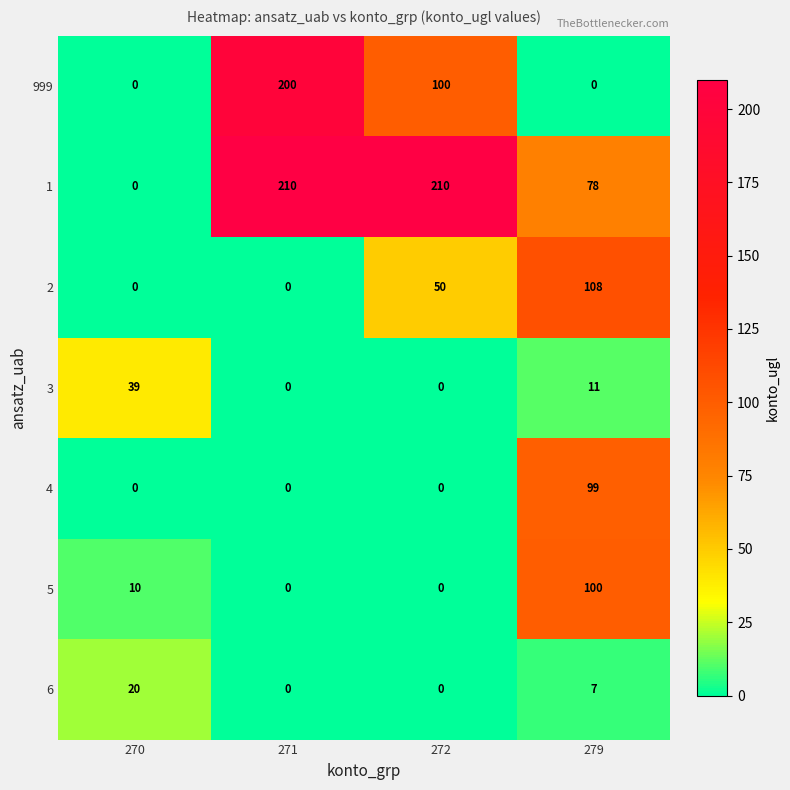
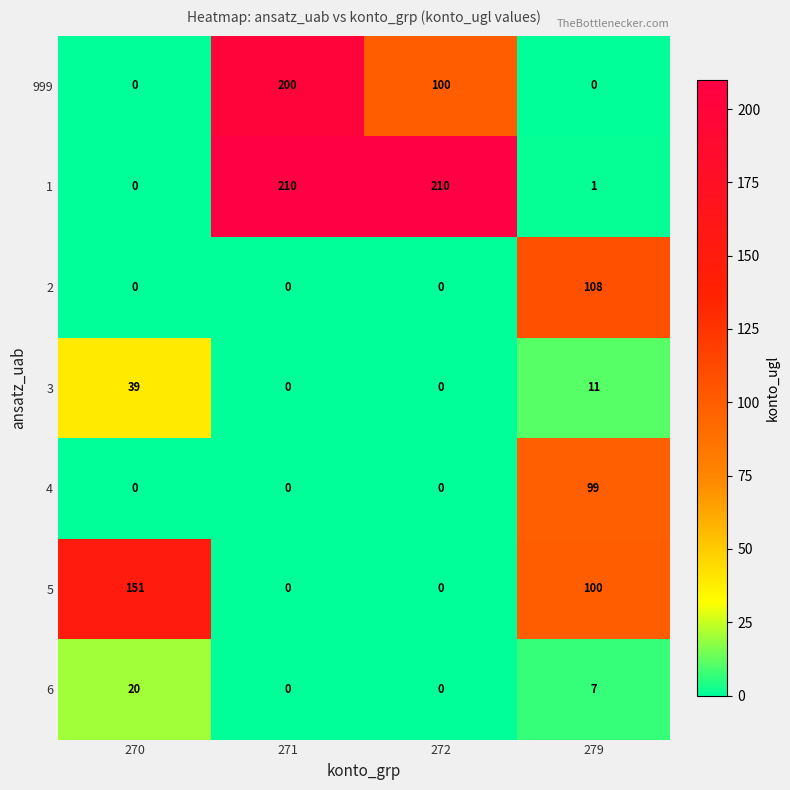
  {
    "999": {
      "270": 0,
      "271": 200,
      "272": 100,
      "279": 0
    },
    "1": {
      "270": 0,
      "271": 210,
      "272": 210,
-     "279": 78
+     "279": 1
    },
    "2": {
      "270": 0,
      "271": 0,
-     "272": 50,
+     "272": 0,
      "279": 108
    },
    "3": {
      "270": 39,
      "271": 0,
      "272": 0,
      "279": 11
    },
    "4": {
      "270": 0,
      "271": 0,
      "272": 0,
      "279": 99
    },
    "5": {
-     "270": 10,
+     "270": 151,
      "271": 0,
      "272": 0,
      "279": 100
    },
    "6": {
      "270": 20,
      "271": 0,
      "272": 0,
      "279": 7
    }
  }
